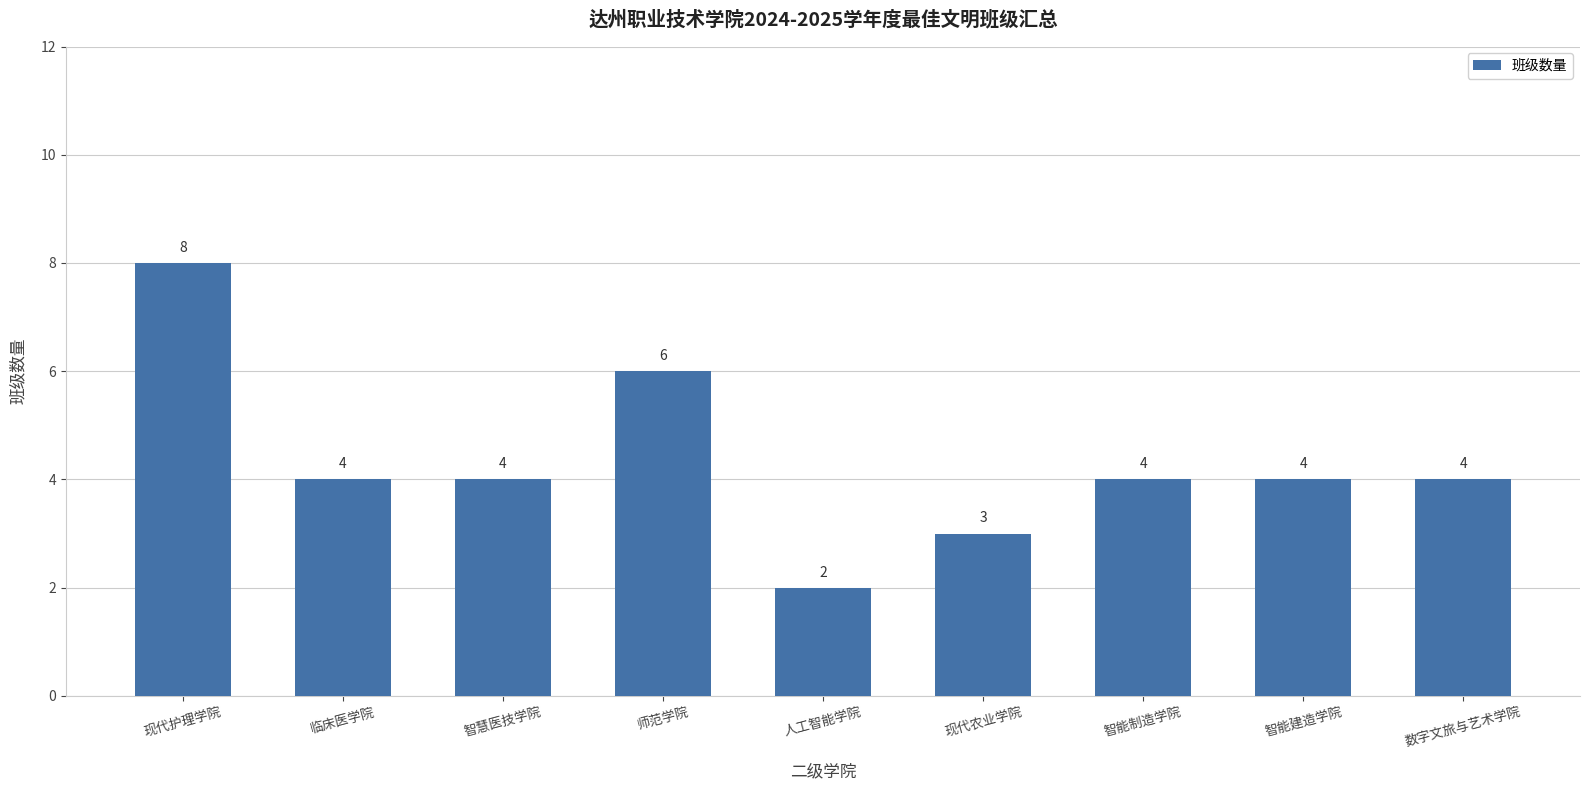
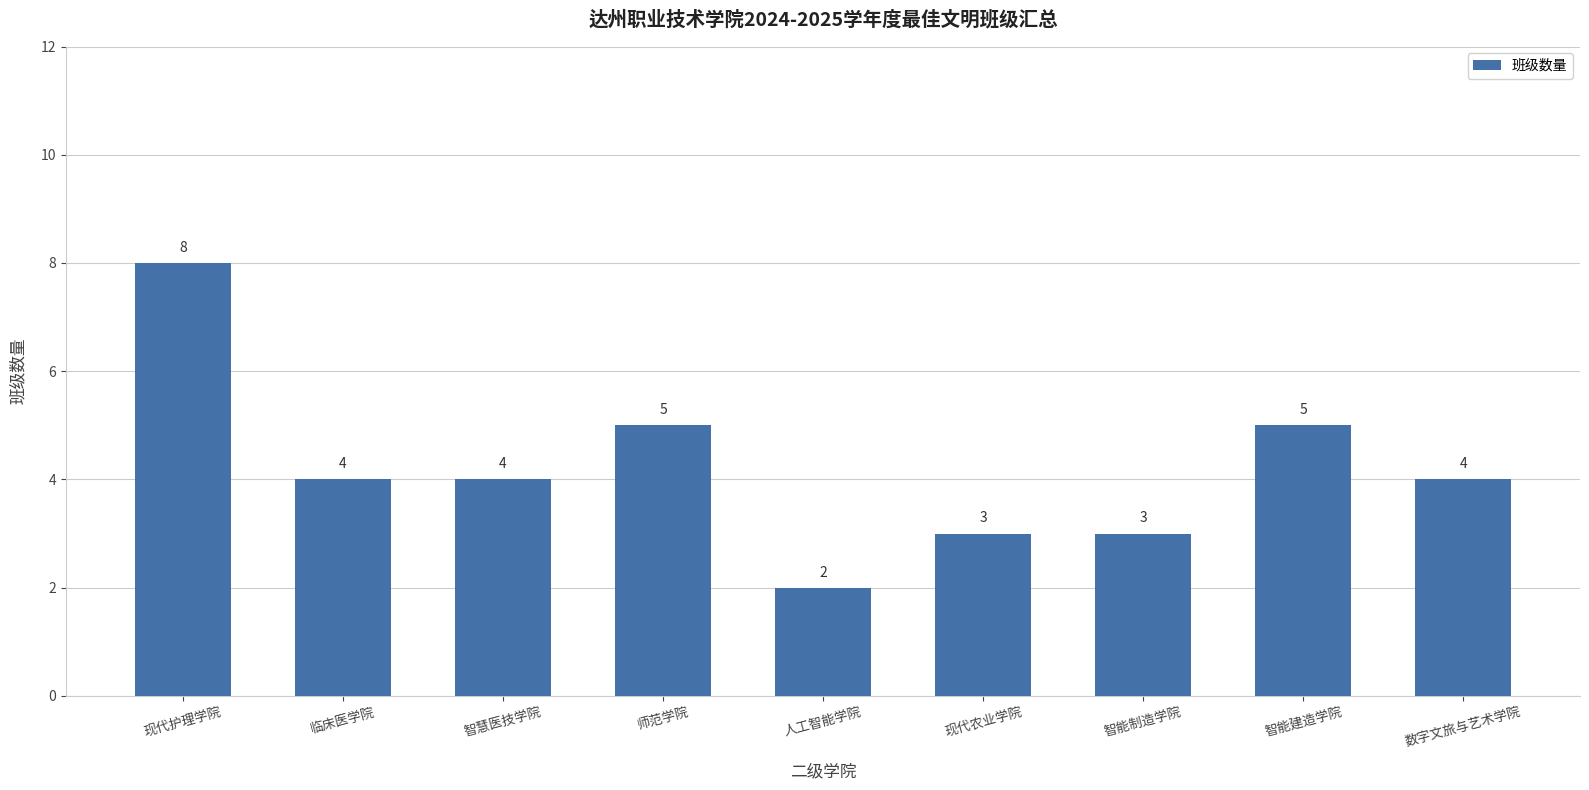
  {
    "现代护理学院": 8,
    "临床医学院": 4,
    "智慧医技学院": 4,
-   "师范学院": 6,
+   "师范学院": 5,
    "人工智能学院": 2,
    "现代农业学院": 3,
-   "智能制造学院": 4,
-   "智能建造学院": 4,
+   "智能制造学院": 3,
+   "智能建造学院": 5,
    "数字文旅与艺术学院": 4
  }
